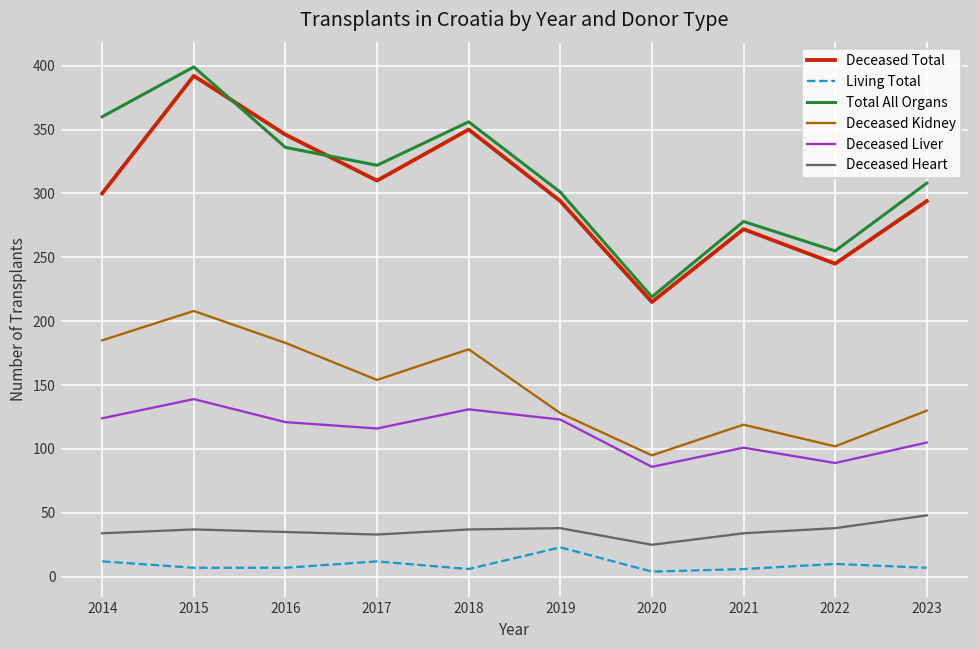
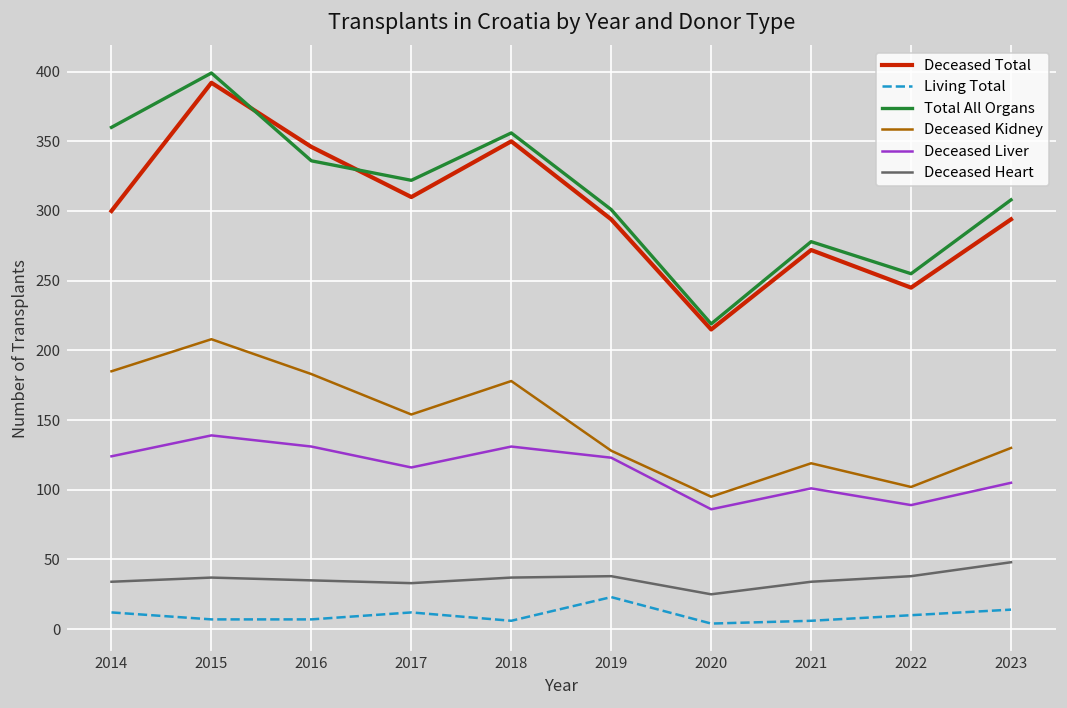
  {
    "Deceased Total": {
      "2014": 300,
      "2015": 392,
      "2016": 346,
      "2017": 310,
      "2018": 350,
      "2019": 294,
      "2020": 215,
      "2021": 272,
      "2022": 245,
      "2023": 294
    },
    "Living Total": {
      "2014": 12,
      "2015": 7,
      "2016": 7,
      "2017": 12,
      "2018": 6,
      "2019": 23,
      "2020": 4,
      "2021": 6,
      "2022": 10,
-     "2023": 7
+     "2023": 14
    },
    "Total All Organs": {
      "2014": 360,
      "2015": 399,
      "2016": 336,
      "2017": 322,
      "2018": 356,
      "2019": 301,
      "2020": 219,
      "2021": 278,
      "2022": 255,
      "2023": 308
    },
    "Deceased Kidney": {
      "2014": 185,
      "2015": 208,
      "2016": 183,
      "2017": 154,
      "2018": 178,
      "2019": 128,
      "2020": 95,
      "2021": 119,
      "2022": 102,
      "2023": 130
    },
    "Deceased Liver": {
      "2014": 124,
      "2015": 139,
-     "2016": 121,
+     "2016": 131,
      "2017": 116,
      "2018": 131,
      "2019": 123,
      "2020": 86,
      "2021": 101,
      "2022": 89,
      "2023": 105
    },
    "Deceased Heart": {
      "2014": 34,
      "2015": 37,
      "2016": 35,
      "2017": 33,
      "2018": 37,
      "2019": 38,
      "2020": 25,
      "2021": 34,
      "2022": 38,
      "2023": 48
    }
  }
